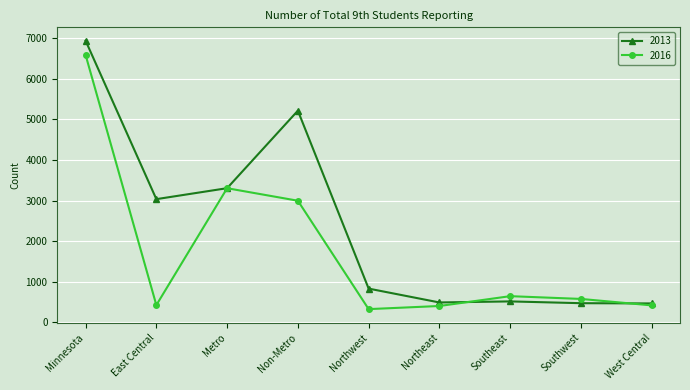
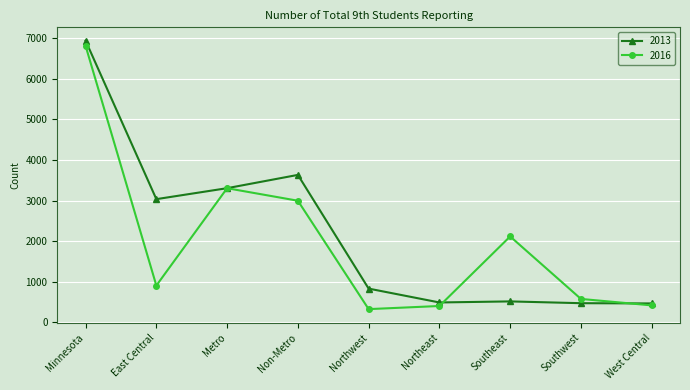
  {
    "2013": {
      "Minnesota": 6900,
      "East Central": 3000,
-     "Non-Metro": 5200,
+     "Non-Metro": 3600,
      "Northwest": 800,
      "Northeast": 500,
      "Southeast": 500,
      "Southwest": 500
    },
    "2016": {
-     "Minnesota": 6600,
-     "East Central": 400,
+     "Minnesota": 6800,
+     "East Central": 900,
      "Non-Metro": 3000,
      "Northwest": 300,
      "Northeast": 400,
-     "Southeast": 600,
+     "Southeast": 2100,
      "Southwest": 600
    }
  }
